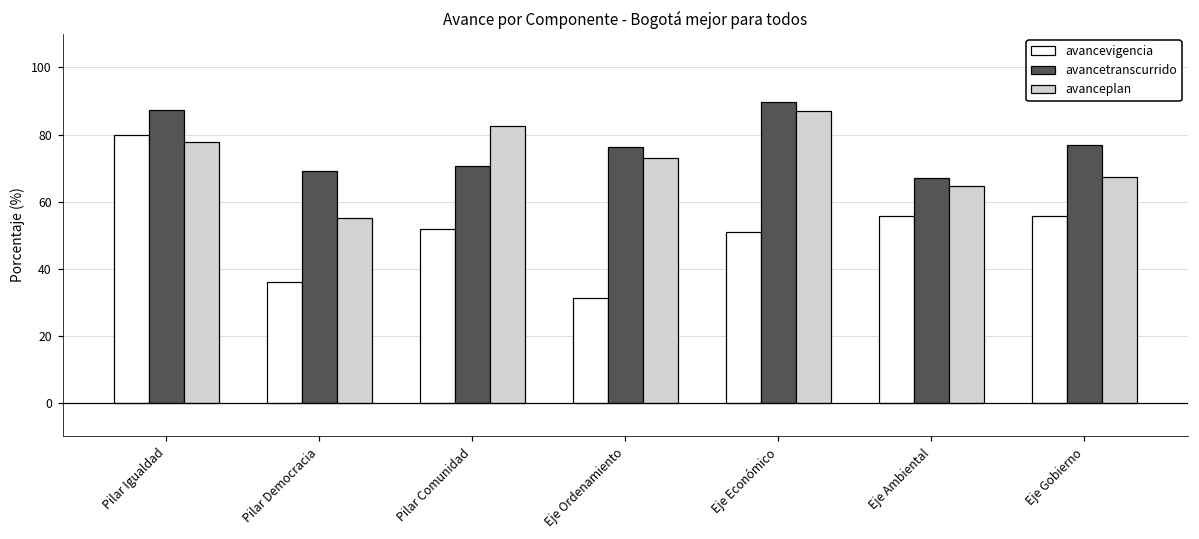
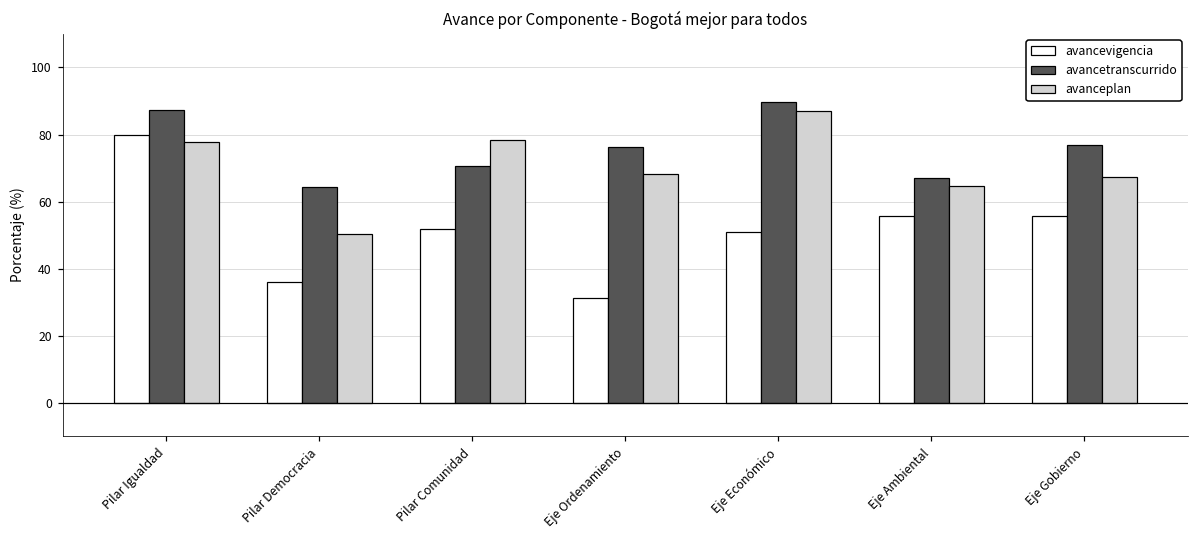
  {
    "avancevigencia": {
      "Pilar Igualdad": 80,
      "Pilar Democracia": 36,
      "Pilar Comunidad": 52,
      "Eje Ordenamiento": 31,
      "Eje Económico": 51,
      "Eje Ambiental": 56,
      "Eje Gobierno": 56
    },
    "avancetranscurrido": {
      "Pilar Igualdad": 87,
-     "Pilar Democracia": 69,
+     "Pilar Democracia": 64,
      "Pilar Comunidad": 71,
      "Eje Ordenamiento": 76,
      "Eje Económico": 90,
      "Eje Ambiental": 67,
      "Eje Gobierno": 77
    },
    "avanceplan": {
      "Pilar Igualdad": 78,
-     "Pilar Democracia": 55,
-     "Pilar Comunidad": 82,
-     "Eje Ordenamiento": 73,
+     "Pilar Democracia": 50,
+     "Pilar Comunidad": 78,
+     "Eje Ordenamiento": 68,
      "Eje Económico": 87,
      "Eje Ambiental": 65,
      "Eje Gobierno": 67
    }
  }
